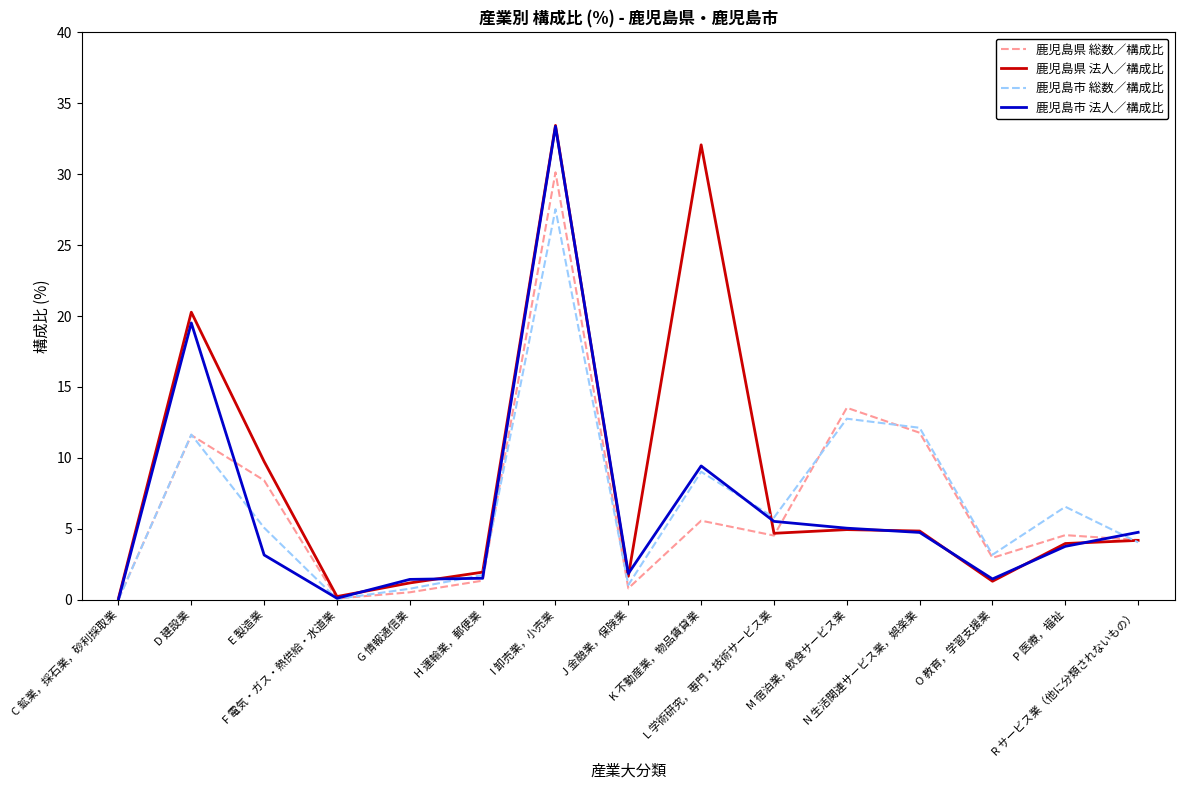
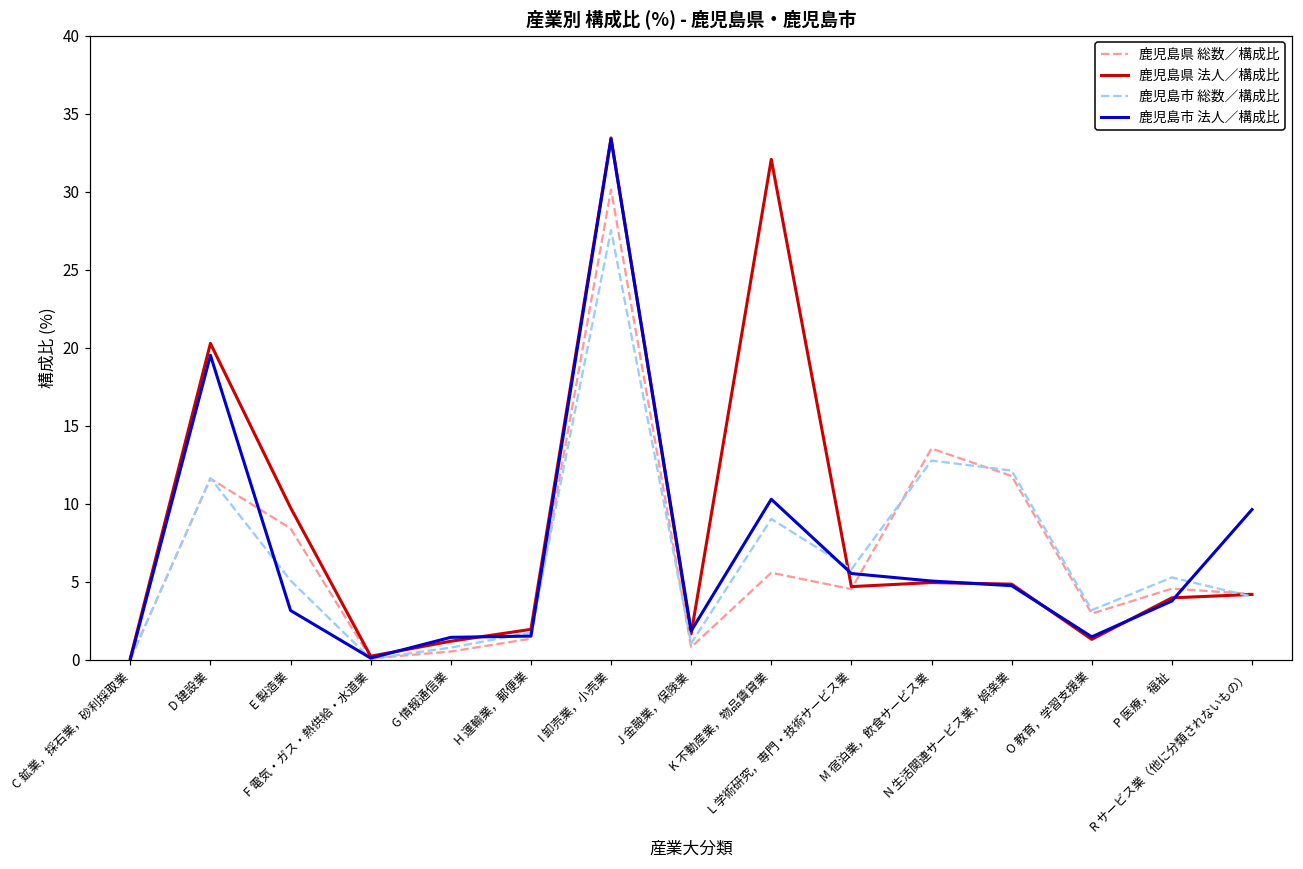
  {
    "鹿児島県 総数／構成比": {
      "E 製造業": 8.4,
      "G 情報通信業": 0.5,
      "I 卸売業，小売業": 30.1,
      "J 金融業，保険業": 0.8,
      "K 不動産業，物品賃貸業": 5.6,
      "M 宿泊業，飲食サービス業": 13.5,
      "N 生活関連サービス業，娯楽業": 11.8,
      "O 教育，学習支援業": 3.0,
      "P 医療，福祉": 4.6
    },
    "鹿児島県 法人／構成比": {
      "D 建設業": 20.3,
      "E 製造業": 9.7,
      "G 情報通信業": 1.2,
      "H 運輸業，郵便業": 1.9,
      "J 金融業，保険業": 1.7,
      "K 不動産業，物品賃貸業": 32.1,
      "P 医療，福祉": 4.0
    },
    "鹿児島市 総数／構成比": {
      "E 製造業": 5.1,
      "G 情報通信業": 0.8,
      "H 運輸業，郵便業": 1.7,
      "I 卸売業，小売業": 27.5,
      "J 金融業，保険業": 1.0,
      "K 不動産業，物品賃貸業": 9.0,
      "L 学術研究，専門・技術サービス業": 5.8,
      "M 宿泊業，飲食サービス業": 12.8,
      "N 生活関連サービス業，娯楽業": 12.1,
      "O 教育，学習支援業": 3.2,
-     "P 医療，福祉": 6.6
+     "P 医療，福祉": 5.3
    },
    "鹿児島市 法人／構成比": {
      "D 建設業": 19.5,
      "E 製造業": 3.2,
      "G 情報通信業": 1.4,
      "J 金融業，保険業": 1.8,
-     "K 不動産業，物品賃貸業": 9.4,
+     "K 不動産業，物品賃貸業": 10.3,
      "L 学術研究，専門・技術サービス業": 5.5,
      "P 医療，福祉": 3.8,
-     "R サービス業（他に分類されないもの）": 4.8
+     "R サービス業（他に分類されないもの）": 9.6
    }
  }
